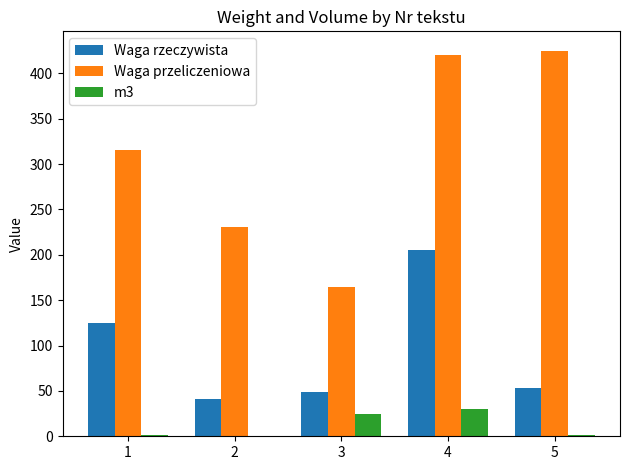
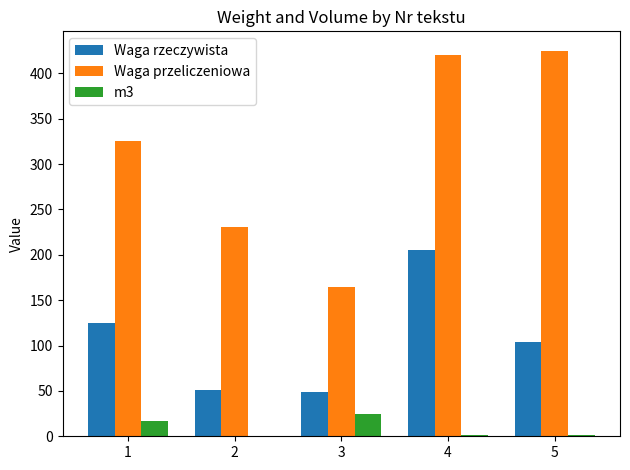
  {
    "Waga rzeczywista": {
      "1": 130,
-     "2": 40,
+     "2": 50,
      "3": 50,
      "4": 210,
-     "5": 50
+     "5": 100
    },
    "Waga przeliczeniowa": {
-     "1": 320,
+     "1": 330,
      "2": 230,
      "3": 160,
      "4": 420,
      "5": 430
    },
    "m3": {
-     "1": 0,
+     "1": 20,
      "3": 20,
-     "4": 30
+     "4": 0
    }
  }
